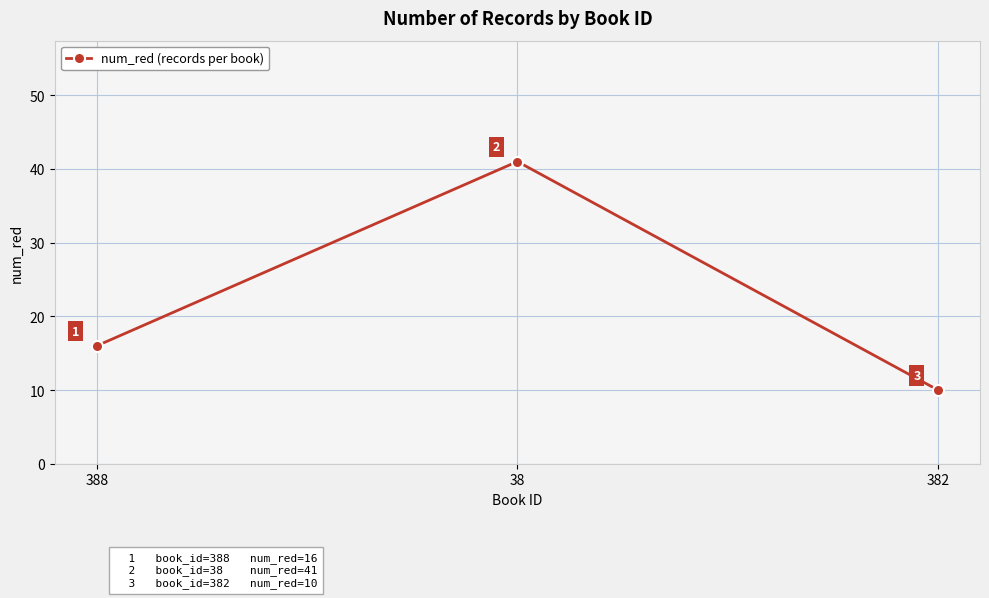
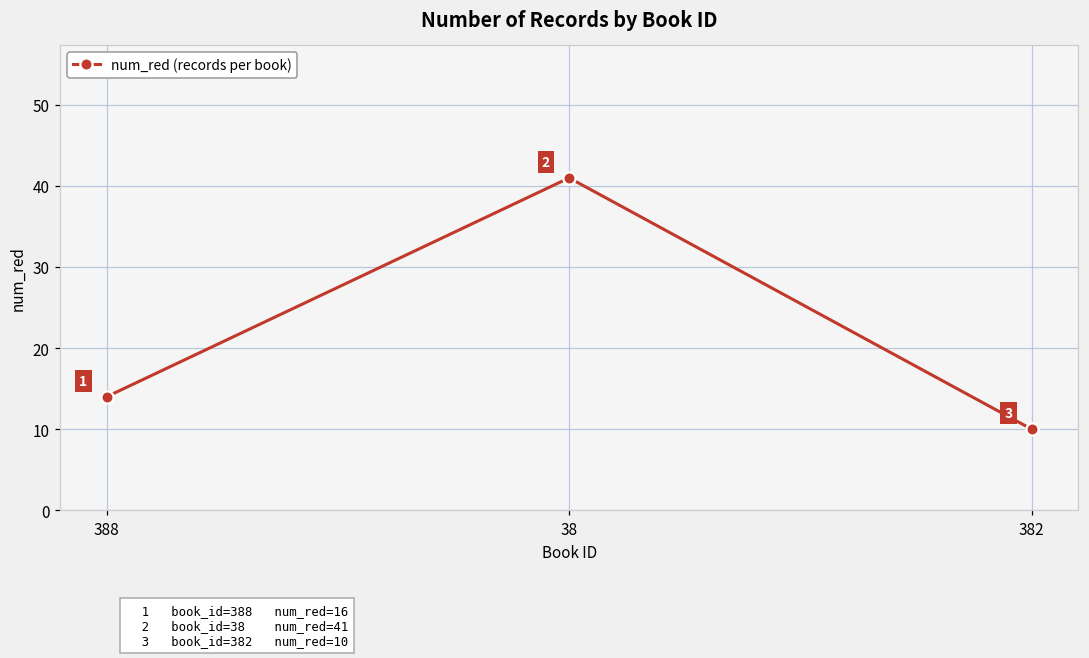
  {
-   "388": 16
+   "388": 14
  }
